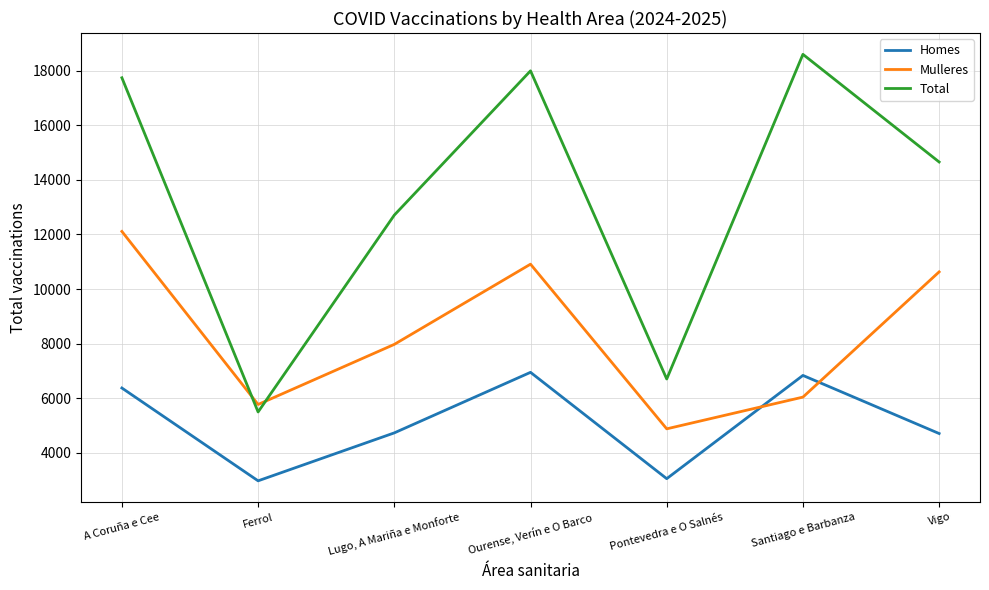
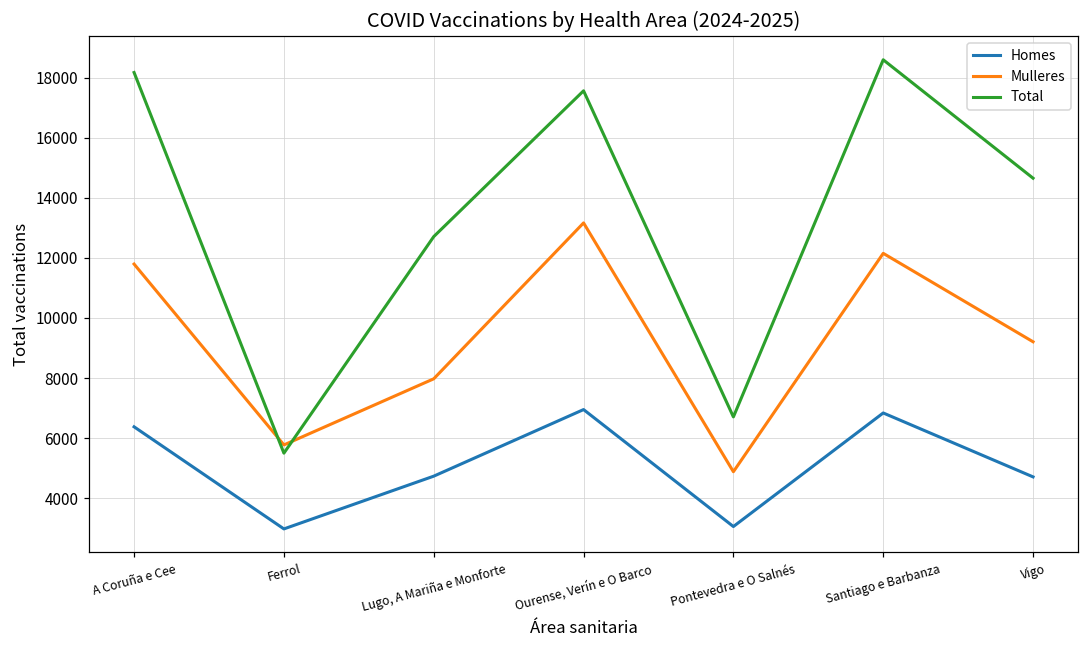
  {
    "Homes": {
      "A Coruña e Cee": 6400,
      "Ferrol": 3000,
      "Lugo, A Mariña e Monforte": 4700,
      "Ourense, Verín e O Barco": 7000,
      "Pontevedra e O Salnés": 3100,
      "Santiago e Barbanza": 6800,
      "Vigo": 4700
    },
    "Mulleres": {
-     "A Coruña e Cee": 12100,
+     "A Coruña e Cee": 11800,
      "Ferrol": 5800,
      "Lugo, A Mariña e Monforte": 8000,
-     "Ourense, Verín e O Barco": 10900,
+     "Ourense, Verín e O Barco": 13200,
      "Pontevedra e O Salnés": 4900,
-     "Santiago e Barbanza": 6000,
-     "Vigo": 10600
+     "Santiago e Barbanza": 12200,
+     "Vigo": 9200
    },
    "Total": {
-     "A Coruña e Cee": 17700,
+     "A Coruña e Cee": 18200,
      "Ferrol": 5500,
      "Lugo, A Mariña e Monforte": 12700,
-     "Ourense, Verín e O Barco": 18000,
+     "Ourense, Verín e O Barco": 17600,
      "Pontevedra e O Salnés": 6700,
      "Santiago e Barbanza": 18600,
      "Vigo": 14700
    }
  }
